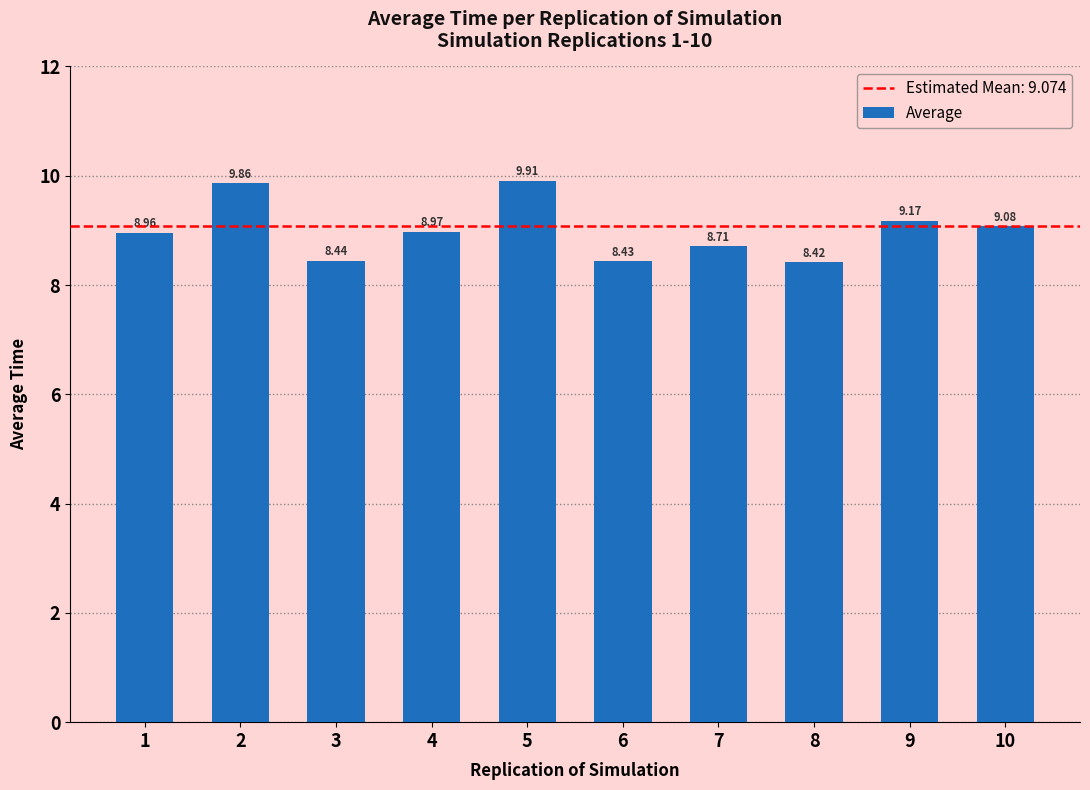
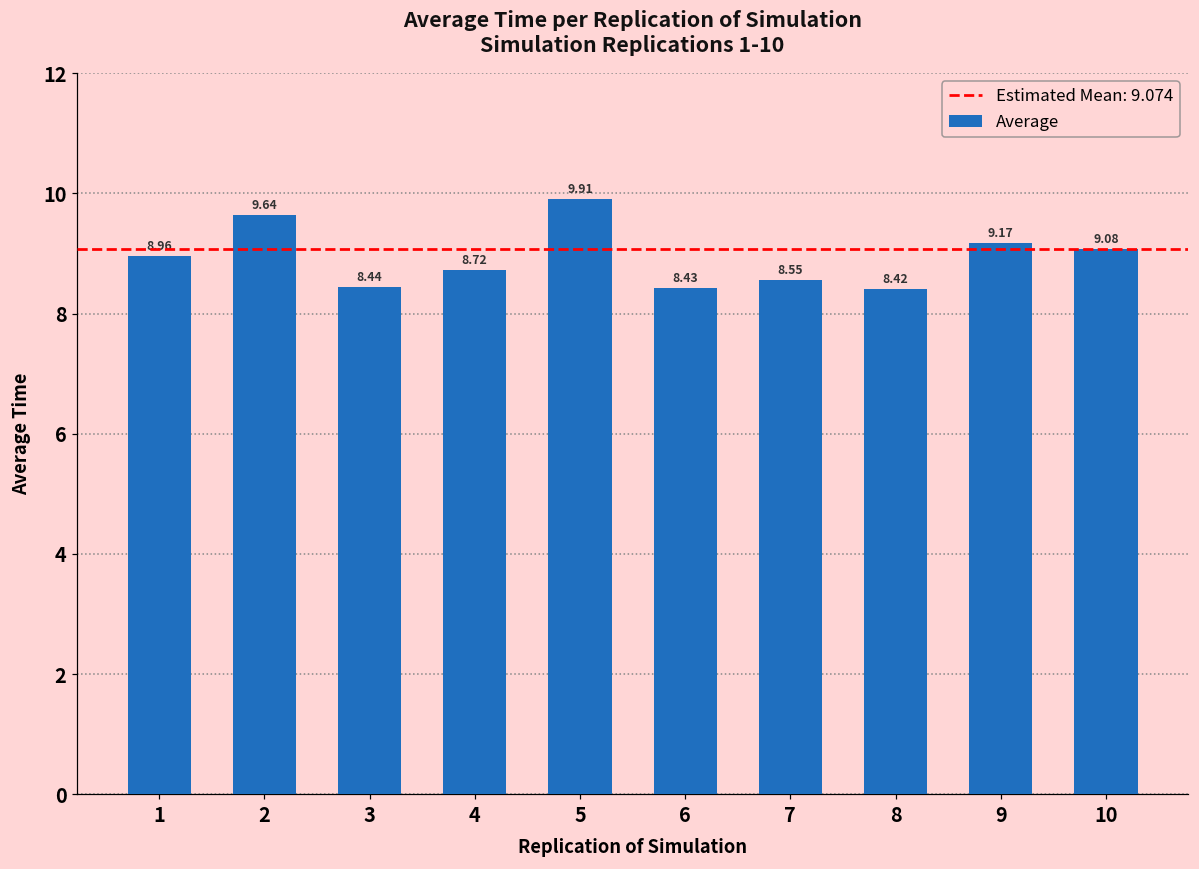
  {
    "1": 8.96,
-   "2": 9.86,
+   "2": 9.64,
    "3": 8.44,
-   "4": 8.97,
+   "4": 8.72,
    "5": 9.91,
    "6": 8.43,
-   "7": 8.71,
+   "7": 8.55,
    "8": 8.42,
    "9": 9.17,
    "10": 9.08
  }
